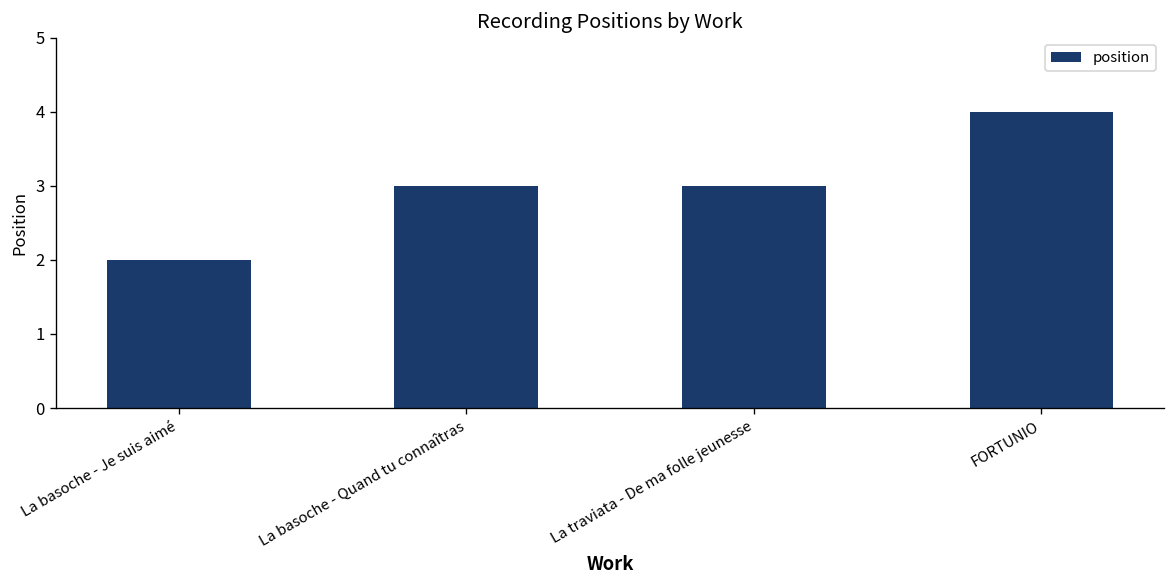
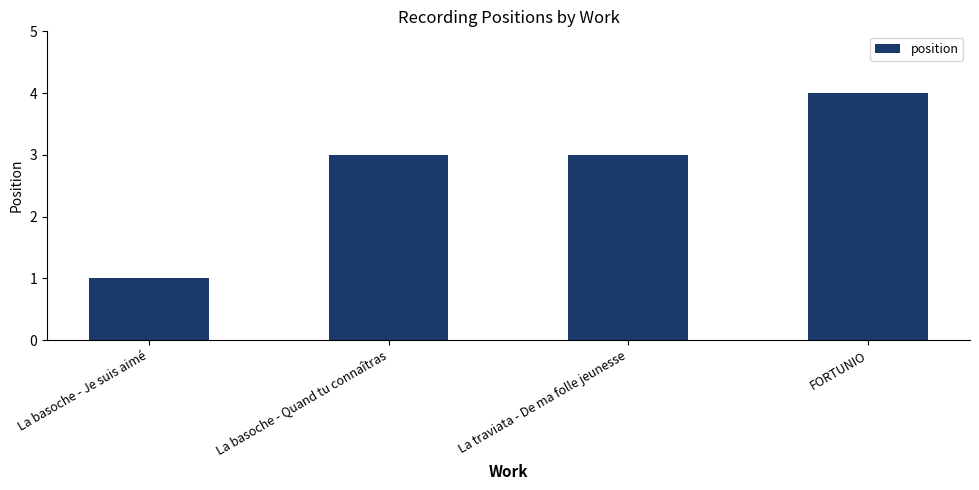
  {
-   "La basoche - Je suis aimé": 2,
+   "La basoche - Je suis aimé": 1,
    "La basoche - Quand tu connaîtras": 3,
    "La traviata - De ma folle jeunesse": 3,
    "FORTUNIO": 4
  }
